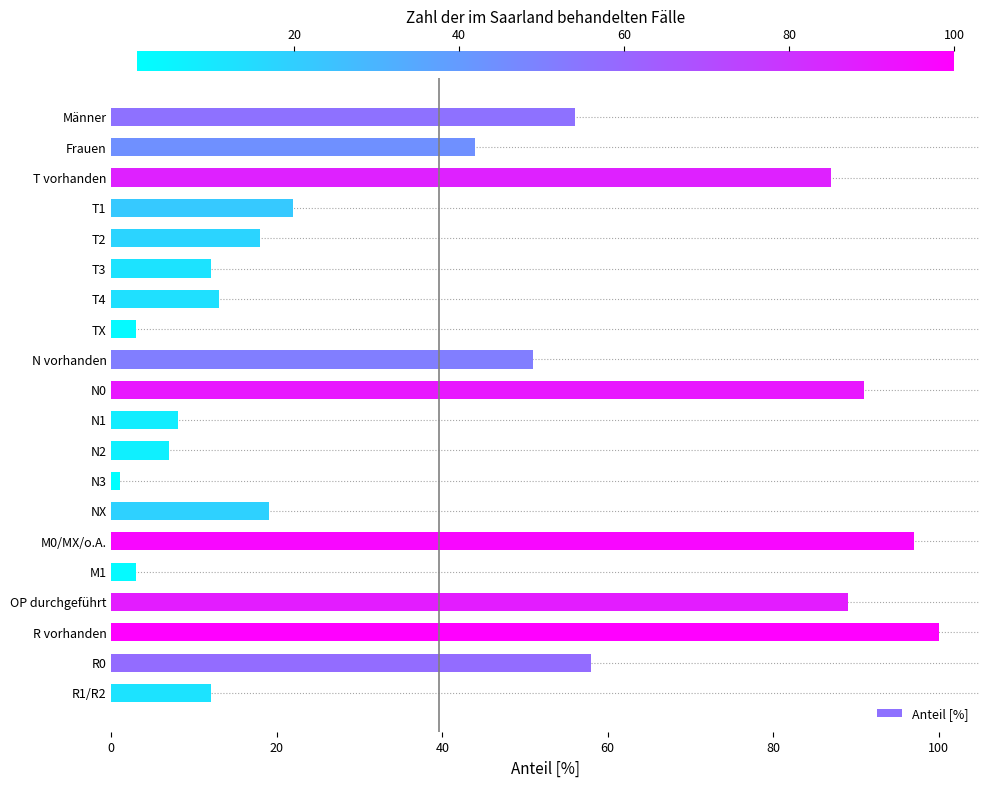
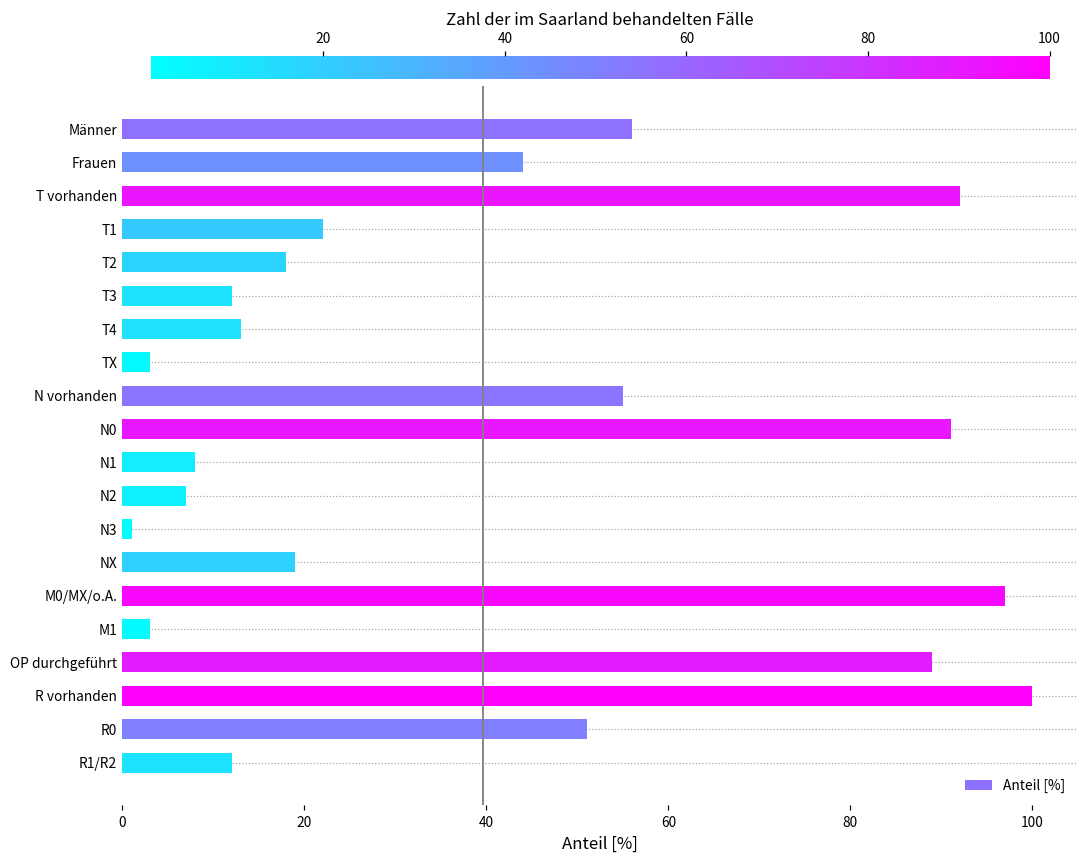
  {
    "Männer": 56,
    "Frauen": 44,
-   "T vorhanden": 87,
+   "T vorhanden": 92,
    "T1": 22,
    "T2": 18,
    "T3": 12,
    "T4": 13,
    "TX": 3,
-   "N vorhanden": 51,
+   "N vorhanden": 55,
    "N0": 91,
    "N1": 8,
    "N2": 7,
    "N3": 1,
    "NX": 19,
    "M0/MX/o.A.": 97,
    "M1": 3,
    "OP durchgeführt": 89,
    "R vorhanden": 100,
-   "R0": 58,
+   "R0": 51,
    "R1/R2": 12
  }
